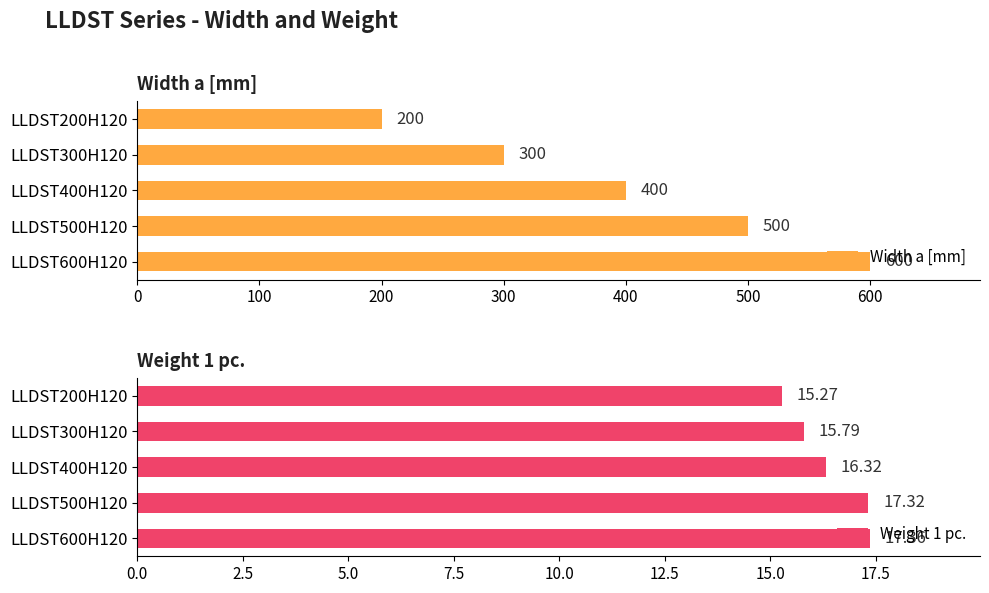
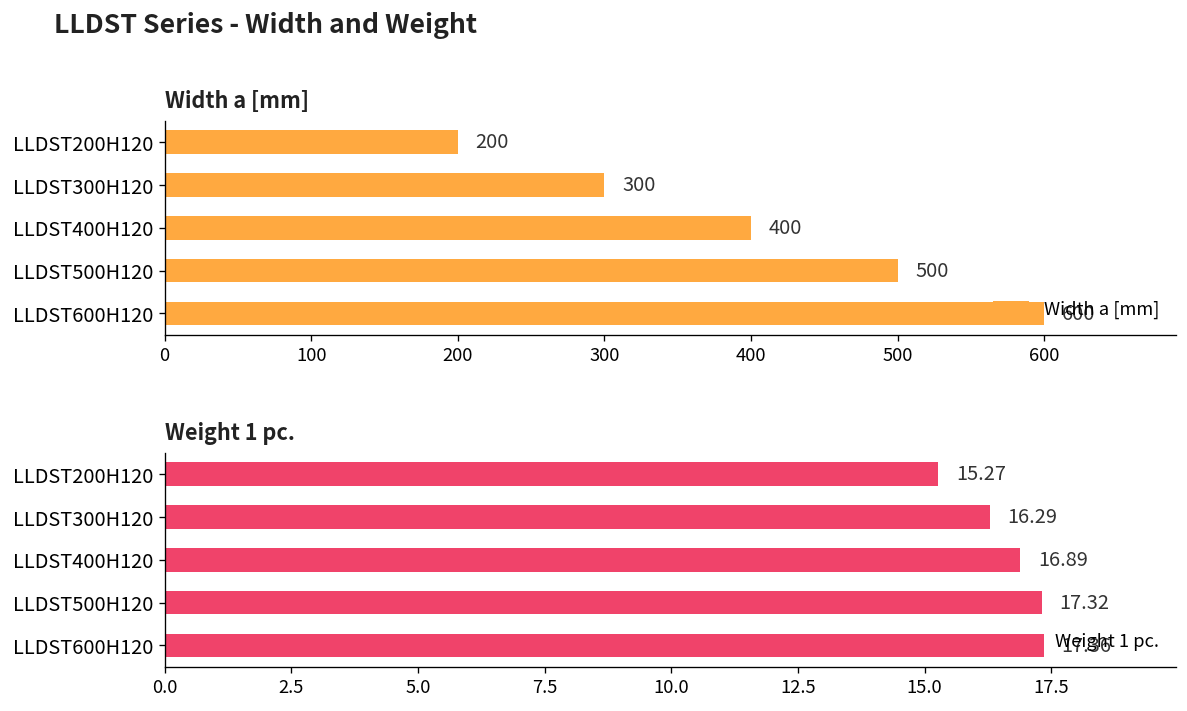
  {
    "Width a [mm]": {
      "LLDST200H120": 200,
      "LLDST300H120": 300,
      "LLDST400H120": 400,
      "LLDST500H120": 500,
      "LLDST600H120": 600
    },
    "Weight 1 pc.": {
      "LLDST200H120": 15.27,
-     "LLDST300H120": 15.79,
-     "LLDST400H120": 16.32,
+     "LLDST300H120": 16.29,
+     "LLDST400H120": 16.89,
      "LLDST500H120": 17.32,
      "LLDST600H120": 17.36
    }
  }
